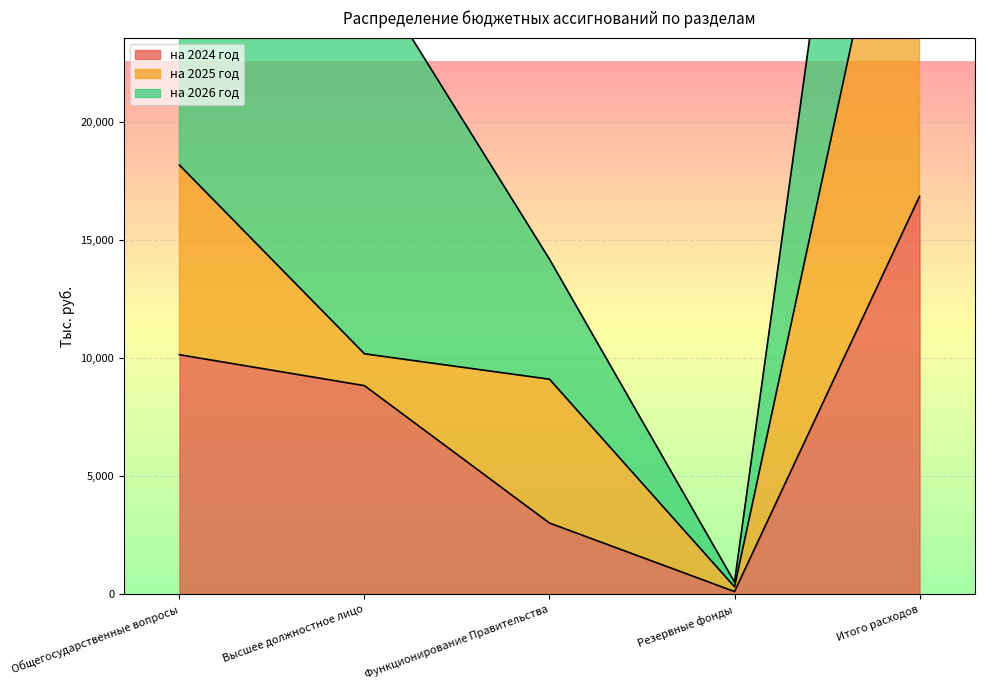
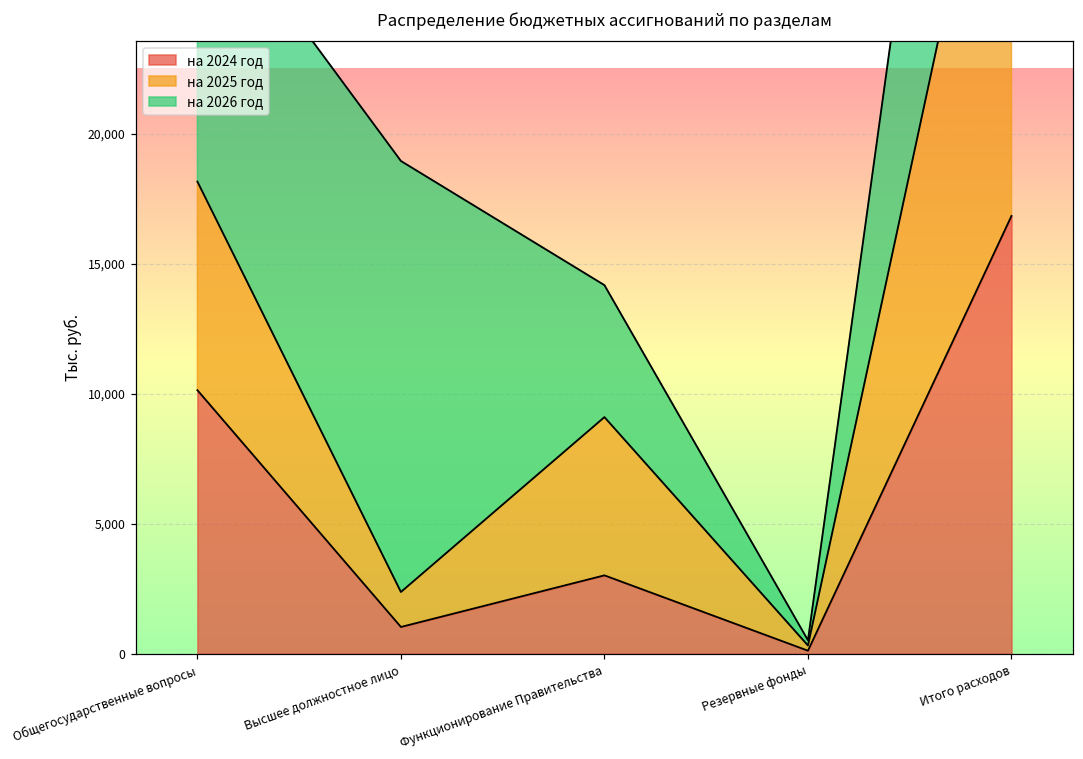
  {
    "на 2024 год": {
      "Общегосударственные вопросы": "10,100",
-     "Высшее должностное лицо": "8,800",
+     "Высшее должностное лицо": "1,000",
      "Функционирование Правительства": "3,000",
      "Резервные фонды": "100",
      "Итого расходов": "16,800"
    },
    "на 2025 год": {
      "Общегосударственные вопросы": "8,000",
      "Высшее должностное лицо": "1,300",
      "Функционирование Правительства": "6,100",
      "Резервные фонды": "200"
    },
    "на 2026 год": {
      "Функционирование Правительства": "5,100",
      "Резервные фонды": "200"
    }
  }
